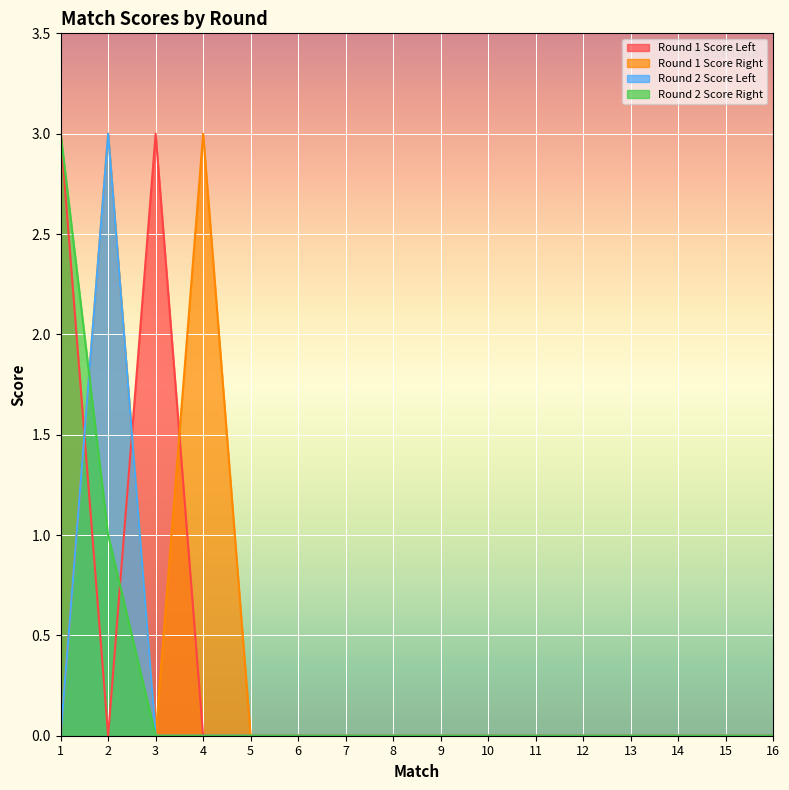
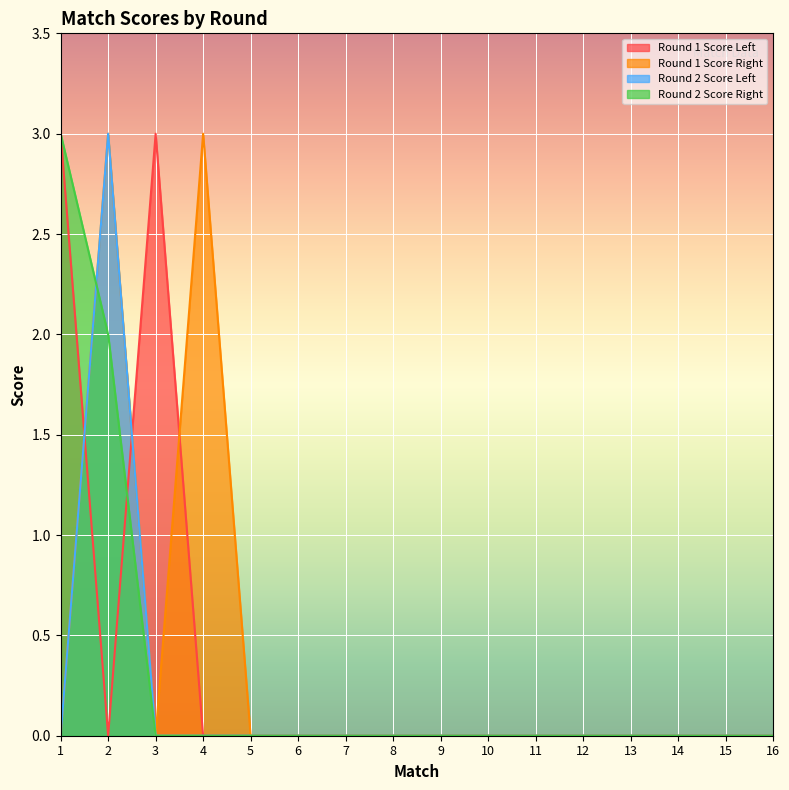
  {
    "Round 1 Score Left": {
      "2": 0,
      "3": 3
    },
    "Round 1 Score Right": {
      "4": 3
    },
    "Round 2 Score Right": {
-     "2": 1
+     "2": 2
    }
  }
